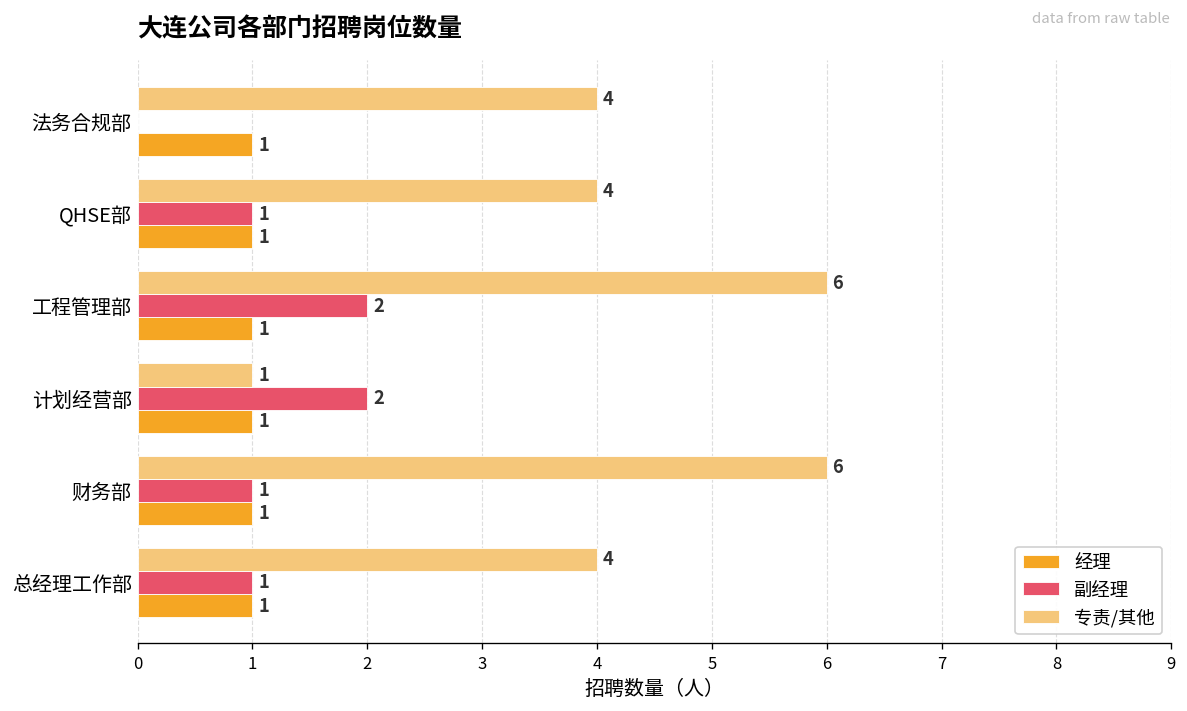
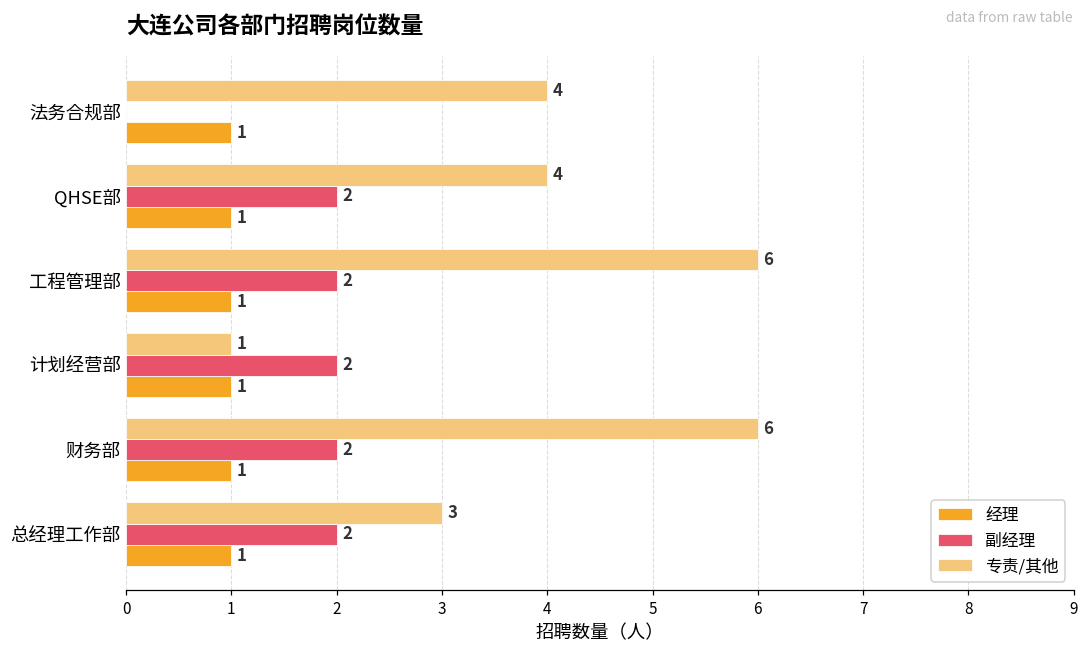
  {
    "经理": {
      "法务合规部": 1,
      "QHSE部": 1,
      "工程管理部": 1,
      "计划经营部": 1,
      "财务部": 1,
      "总经理工作部": 1
    },
    "副经理": {
-     "QHSE部": 1,
+     "QHSE部": 2,
      "工程管理部": 2,
      "计划经营部": 2,
-     "财务部": 1,
-     "总经理工作部": 1
+     "财务部": 2,
+     "总经理工作部": 2
    },
    "专责/其他": {
      "法务合规部": 4,
      "QHSE部": 4,
      "工程管理部": 6,
      "计划经营部": 1,
      "财务部": 6,
-     "总经理工作部": 4
+     "总经理工作部": 3
    }
  }
